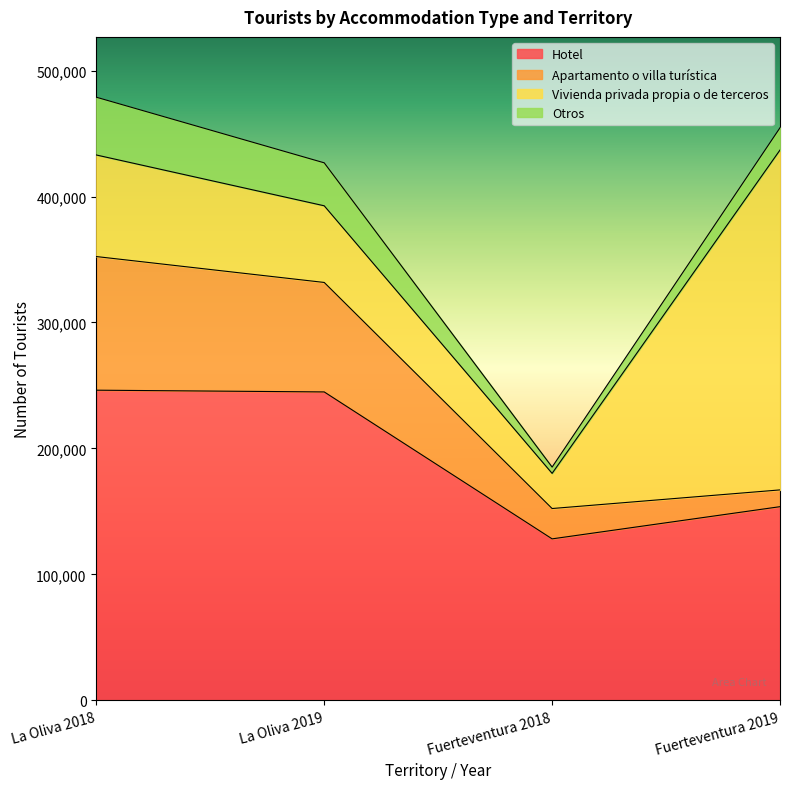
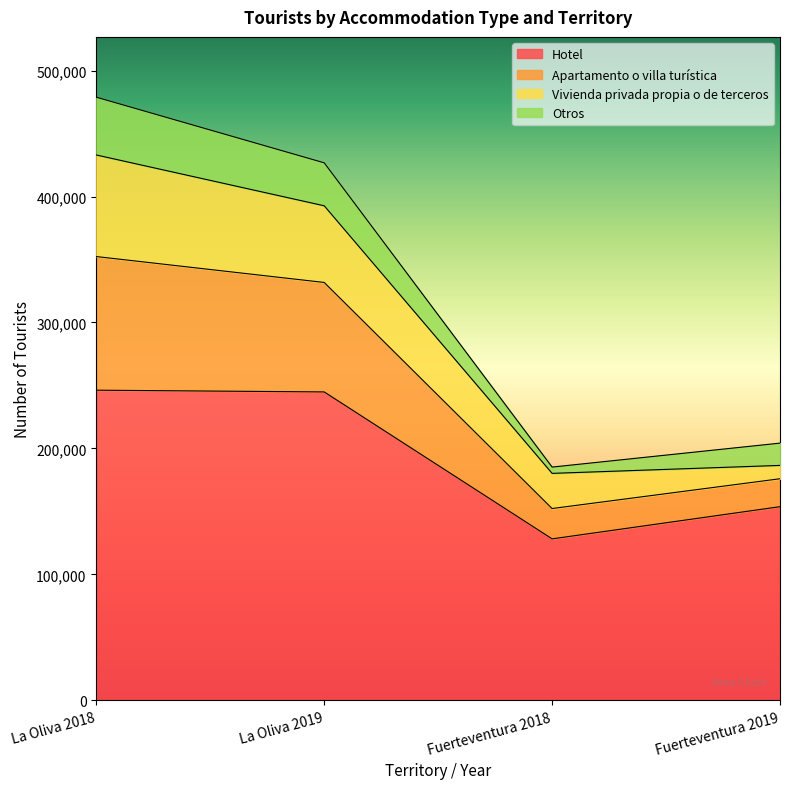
  {
    "Hotel": {
      "La Oliva 2018": "246,000",
      "La Oliva 2019": "245,000",
      "Fuerteventura 2018": "128,000",
      "Fuerteventura 2019": "154,000"
    },
    "Apartamento o villa turística": {
      "La Oliva 2018": "106,000",
      "La Oliva 2019": "87,000",
      "Fuerteventura 2018": "24,000",
-     "Fuerteventura 2019": "13,000"
+     "Fuerteventura 2019": "22,000"
    },
    "Vivienda privada propia o de terceros": {
      "La Oliva 2018": "81,000",
      "La Oliva 2019": "61,000",
      "Fuerteventura 2018": "28,000",
-     "Fuerteventura 2019": "270,000"
+     "Fuerteventura 2019": "11,000"
    },
    "Otros": {
      "La Oliva 2018": "46,000",
      "La Oliva 2019": "34,000",
      "Fuerteventura 2018": "5,000",
      "Fuerteventura 2019": "18,000"
    }
  }
